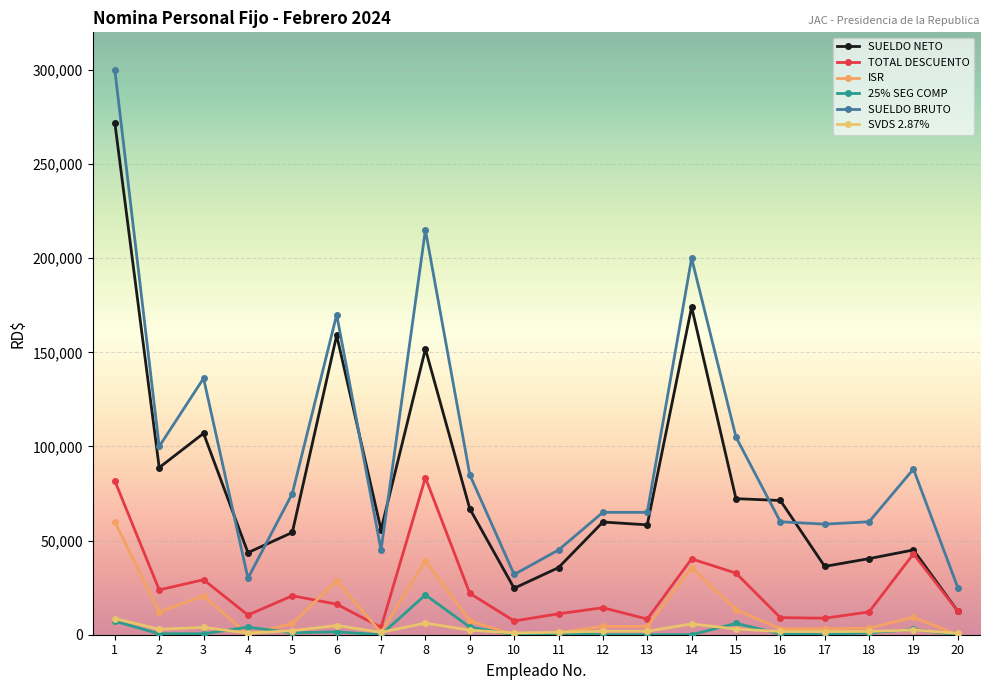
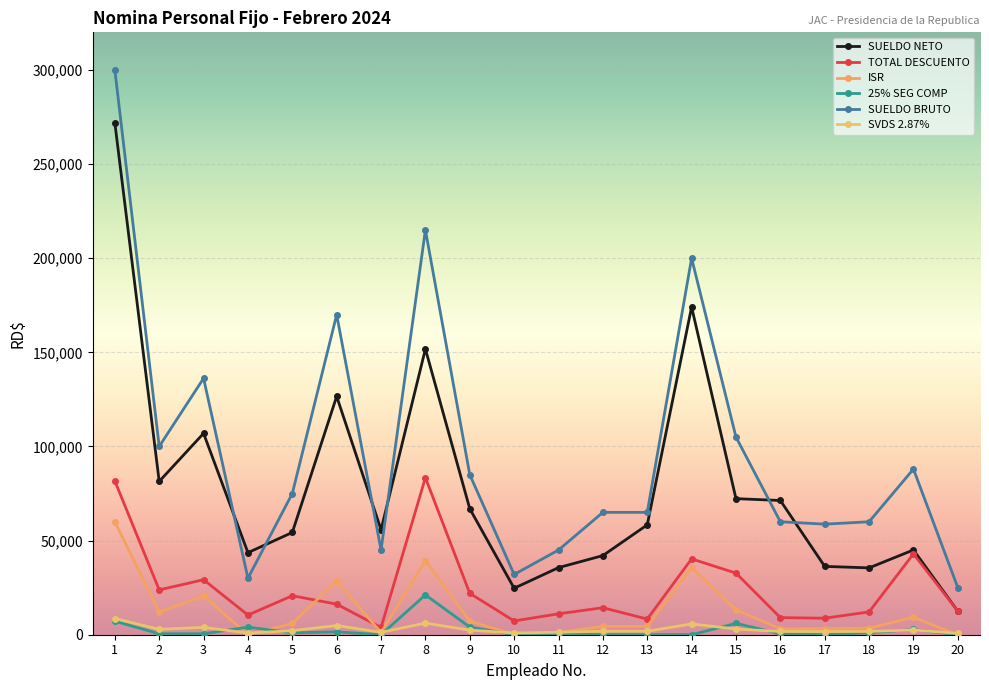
  {
    "SUELDO NETO": {
      "1": "272,000",
-     "2": "89,000",
+     "2": "81,000",
      "3": "107,000",
      "4": "44,000",
      "5": "54,000",
-     "6": "159,000",
+     "6": "127,000",
      "7": "56,000",
      "8": "152,000",
      "9": "67,000",
      "10": "25,000",
      "11": "36,000",
-     "12": "60,000",
+     "12": "42,000",
      "13": "58,000",
      "14": "174,000",
      "15": "72,000",
      "16": "71,000",
      "17": "36,000",
-     "18": "40,000",
+     "18": "36,000",
      "19": "45,000"
    },
    "TOTAL DESCUENTO": {
      "1": "82,000",
      "2": "24,000",
      "3": "29,000",
      "4": "10,000",
      "5": "21,000",
      "6": "16,000",
      "7": "4,000",
      "8": "83,000",
      "9": "22,000",
      "10": "7,000",
      "11": "11,000",
      "12": "14,000",
      "13": "8,000",
      "14": "40,000",
      "15": "33,000",
      "16": "9,000",
      "17": "9,000",
      "18": "12,000",
      "19": "43,000"
    }
  }
